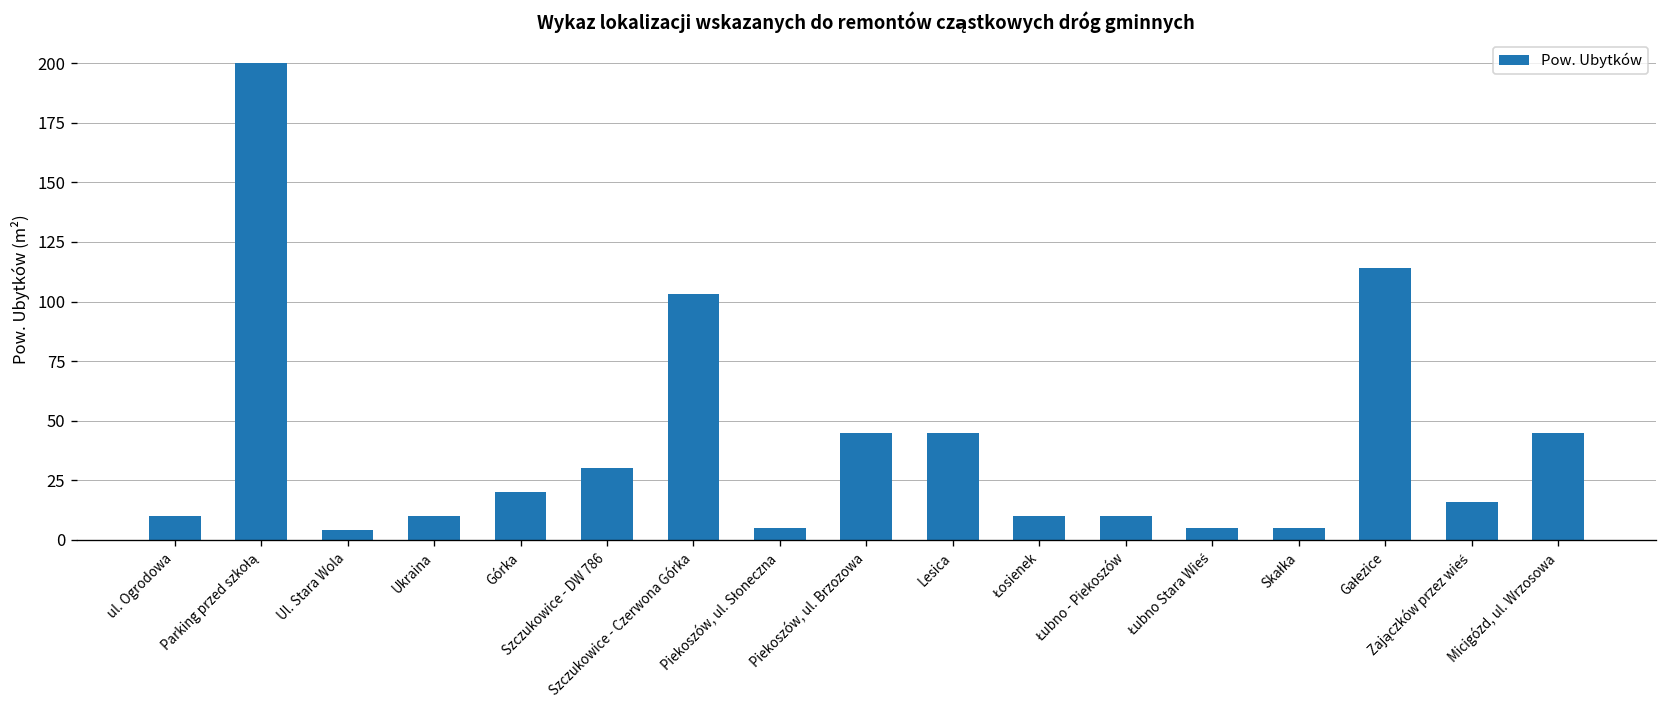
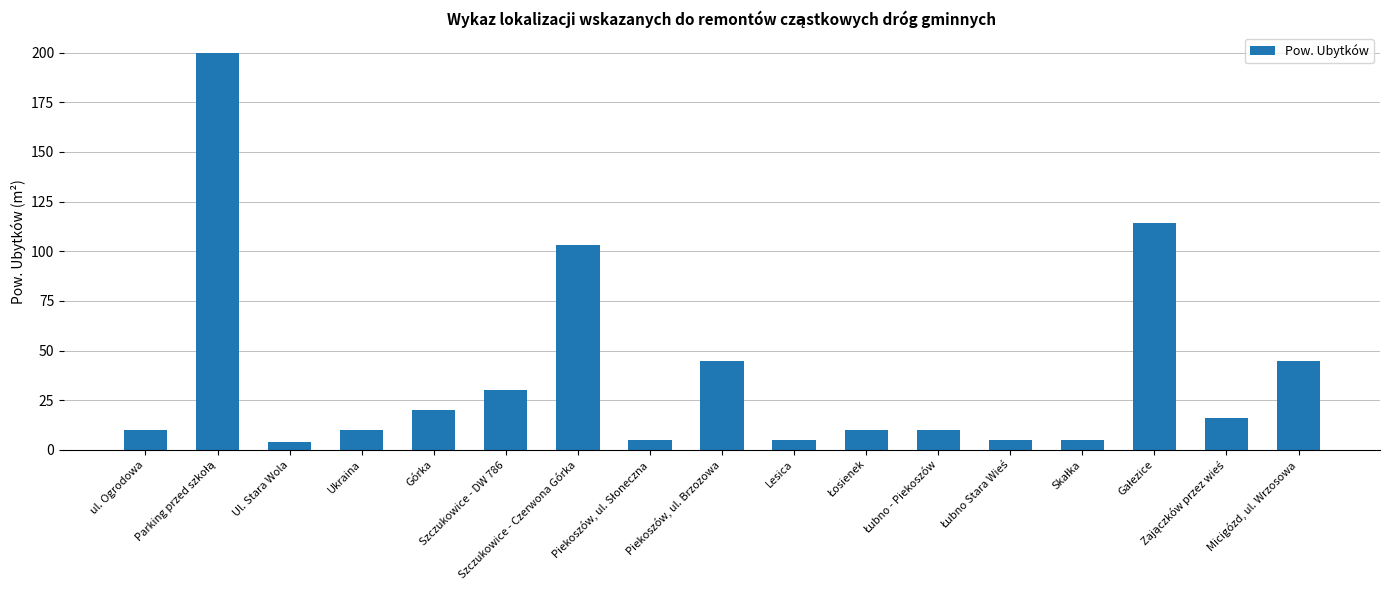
  {
    "ul. Ogrodowa": 10,
    "Parking przed szkołą": 200,
    "Ul. Stara Wola": 4,
    "Ukraina": 10,
    "Górka": 20,
    "Szczukowice - DW 786": 30,
    "Szczukowice - Czerwona Górka": 103,
    "Piekoszów, ul. Słoneczna": 5,
    "Piekoszów, ul. Brzozowa": 45,
-   "Lesica": 45,
+   "Lesica": 5,
    "Łosienek": 10,
    "Łubno - Piekoszów": 10,
    "Łubno Stara Wieś": 5,
    "Skałka": 5,
    "Gałezice": 114,
    "Zajączków przez wieś": 16,
    "Micigózd, ul. Wrzosowa": 45
  }
